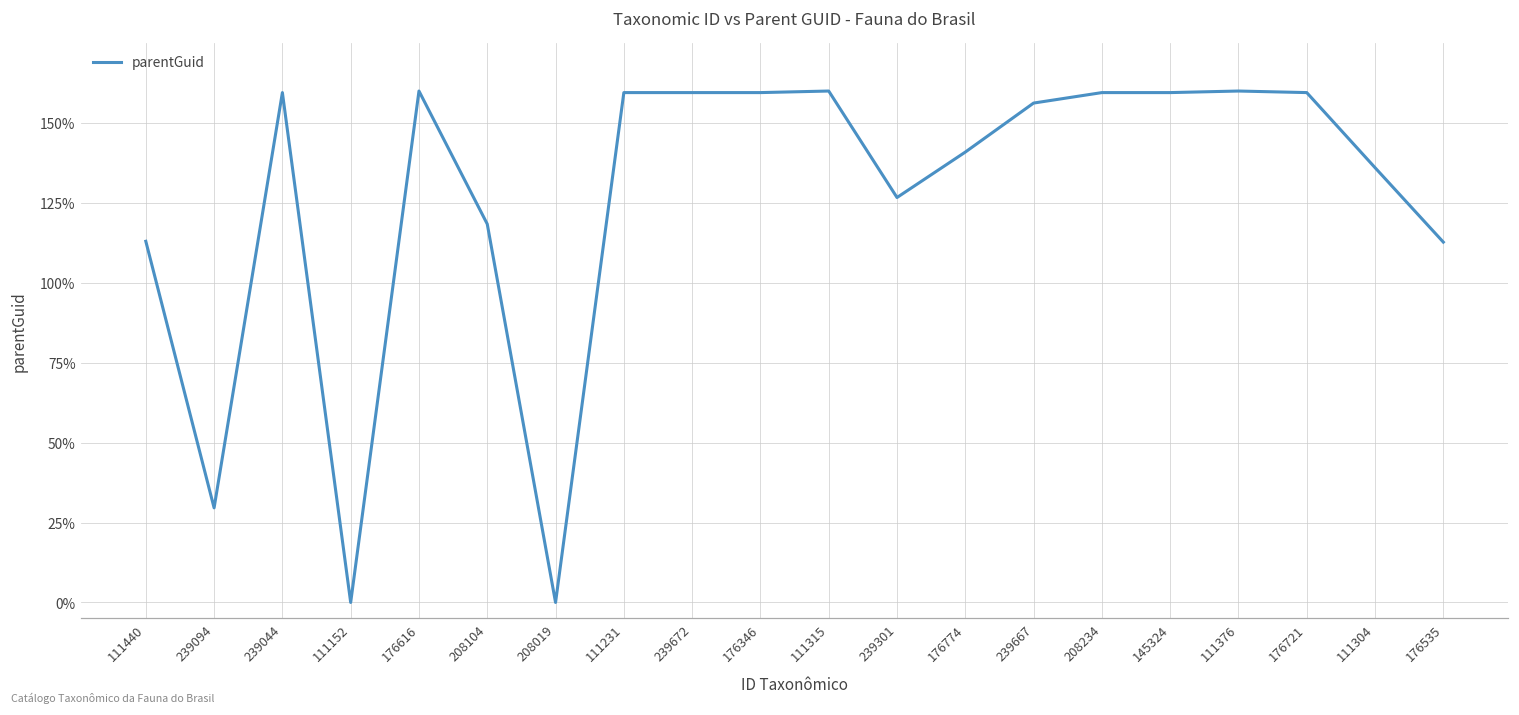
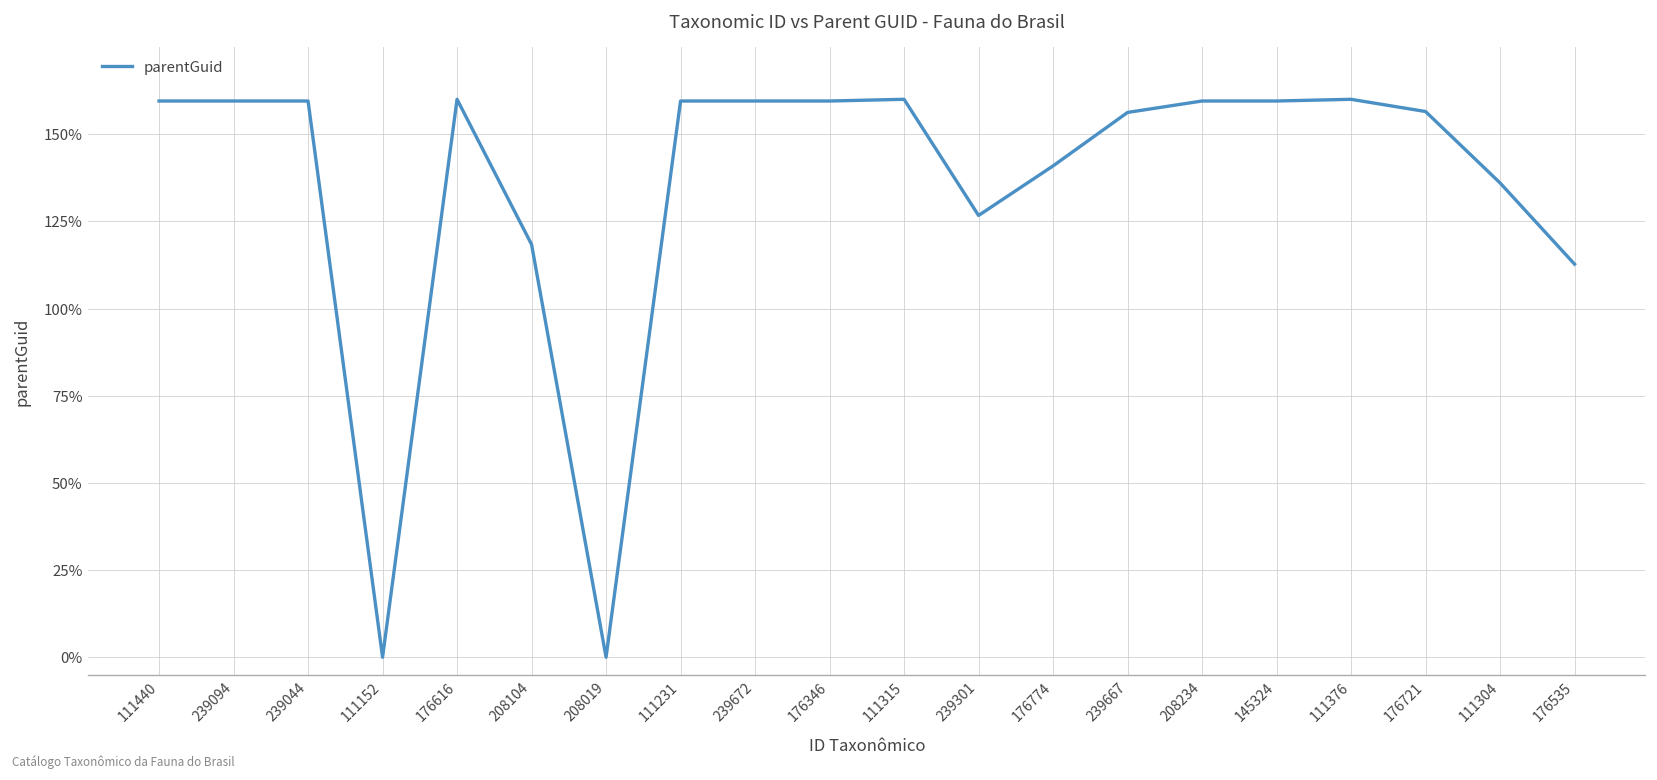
  {
-   "111440": "113%",
-   "239094": "30%",
+   "111440": "160%",
+   "239094": "160%",
    "239044": "160%",
    "111152": "0%",
    "176616": "160%",
    "208104": "118%",
    "208019": "0%",
    "111231": "160%",
    "239672": "160%",
    "176346": "160%",
    "111315": "160%",
    "239301": "127%",
    "176774": "141%",
    "239667": "156%",
    "208234": "160%",
    "145324": "160%",
    "111376": "160%",
-   "176721": "160%",
+   "176721": "156%",
    "111304": "136%",
    "176535": "113%"
  }
